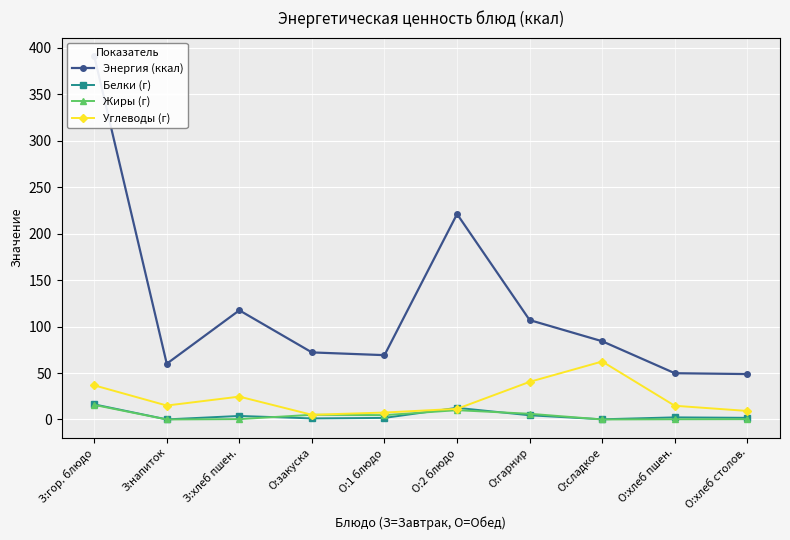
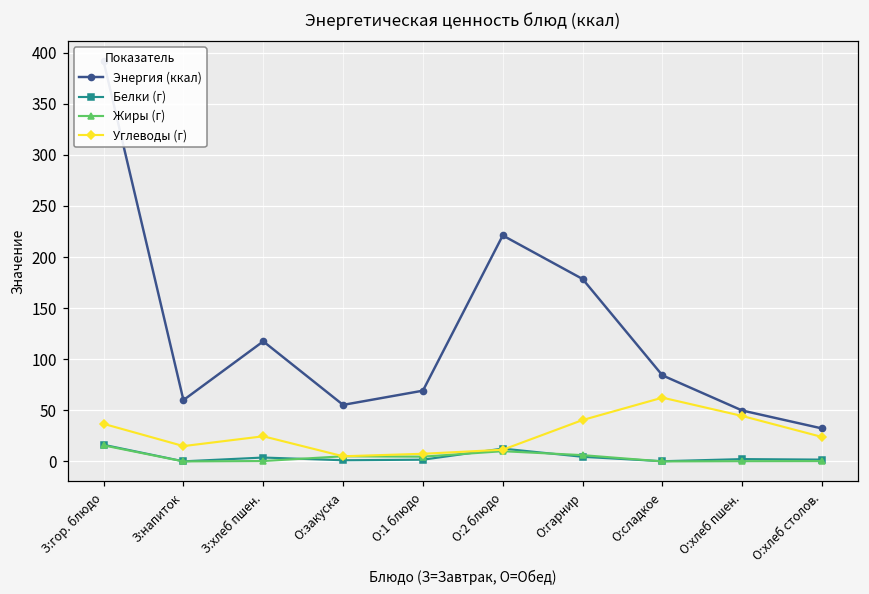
  {
    "Энергия (ккал)": {
      "З:напиток": 60,
      "З:хлеб пшен.": 120,
-     "О:закуска": 70,
+     "О:закуска": 60,
      "О:1 блюдо": 70,
      "О:2 блюдо": 220,
-     "О:гарнир": 110,
+     "О:гарнир": 180,
      "О:сладкое": 80,
      "О:хлеб пшен.": 50,
-     "О:хлеб столов.": 50
+     "О:хлеб столов.": 30
    },
    "Белки (г)": {
      "З:хлеб пшен.": 0,
      "О:закуска": 0,
      "О:1 блюдо": 0
    },
    "Жиры (г)": {
      "З:хлеб пшен.": 0,
      "О:1 блюдо": 0
    },
    "Углеводы (г)": {
      "З:гор. блюдо": 40,
      "З:напиток": 20,
      "З:хлеб пшен.": 20,
      "О:1 блюдо": 10,
      "О:гарнир": 40,
      "О:сладкое": 60,
-     "О:хлеб пшен.": 10,
-     "О:хлеб столов.": 10
+     "О:хлеб пшен.": 40,
+     "О:хлеб столов.": 20
    }
  }
